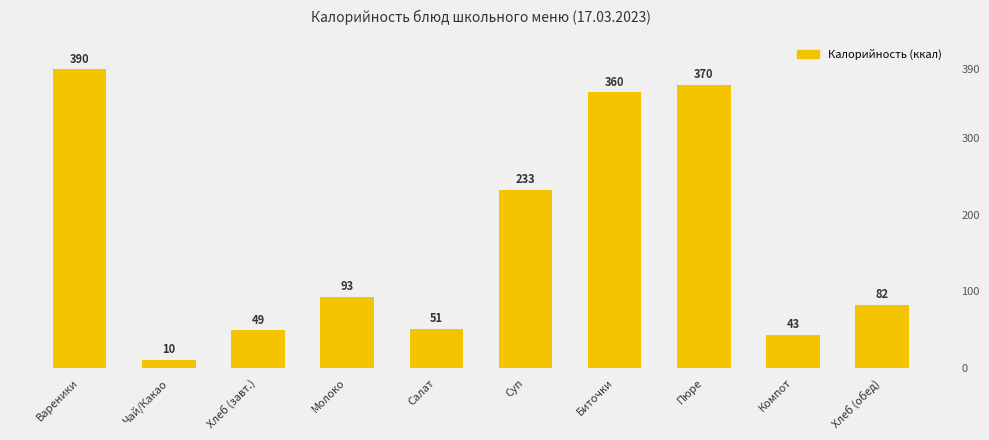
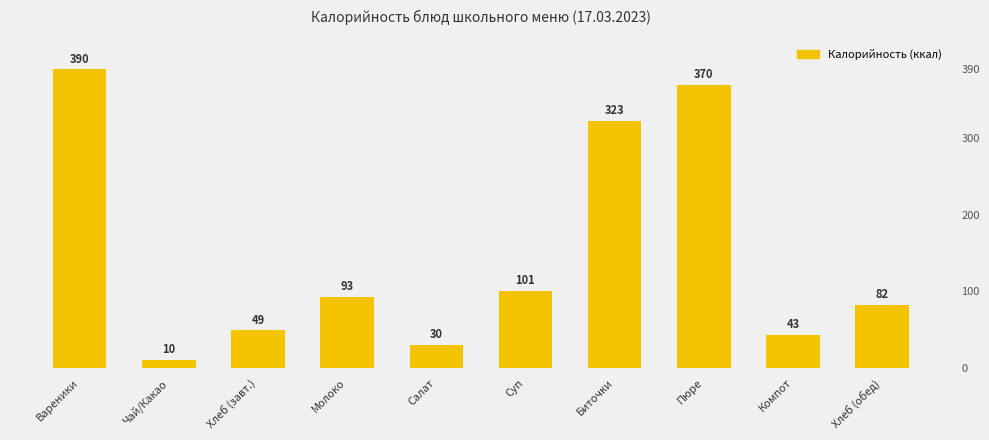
  {
    "Вареники": 390,
    "Чай/Какао": 10,
    "Хлеб (завт.)": 49,
    "Молоко": 93,
-   "Салат": 51,
-   "Суп": 233,
-   "Биточки": 360,
+   "Салат": 30,
+   "Суп": 101,
+   "Биточки": 323,
    "Пюре": 370,
    "Компот": 43,
    "Хлеб (обед)": 82
  }
